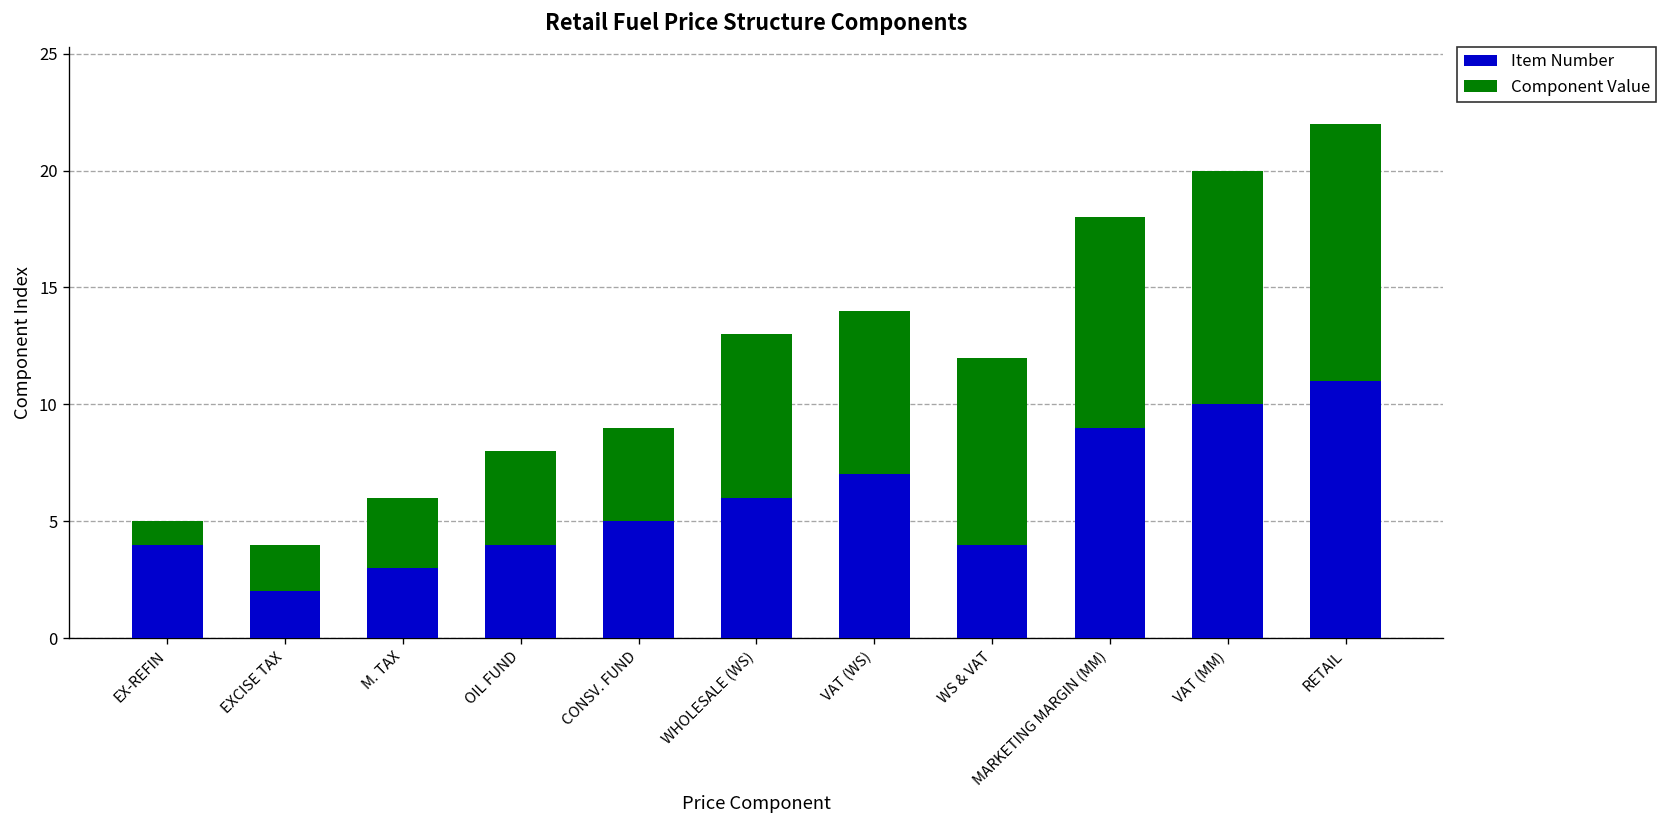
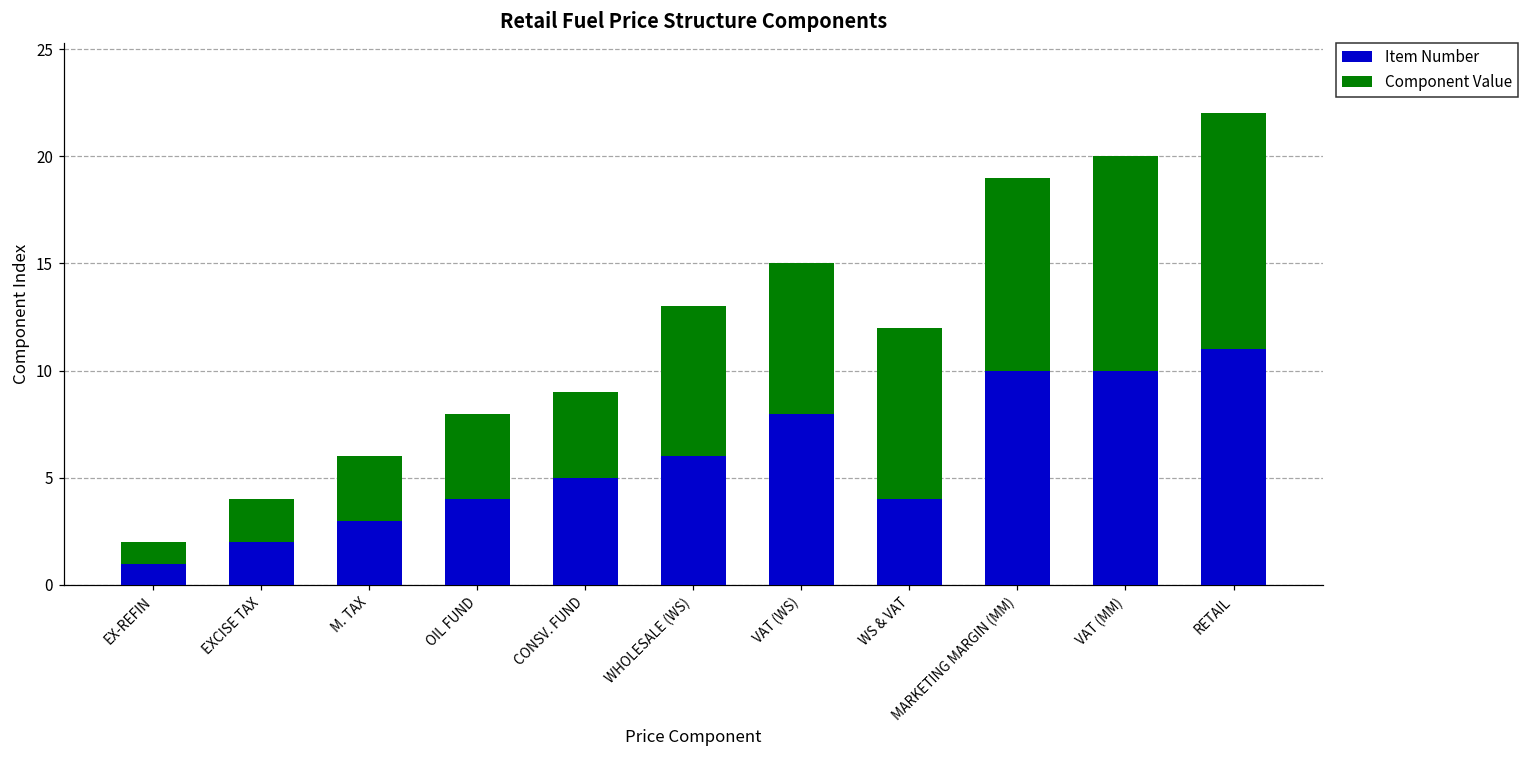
  {
    "Item Number": {
-     "EX-REFIN": 4,
+     "EX-REFIN": 1,
      "EXCISE TAX": 2,
      "M. TAX": 3,
      "OIL FUND": 4,
      "CONSV. FUND": 5,
      "WHOLESALE (WS)": 6,
-     "VAT (WS)": 7,
+     "VAT (WS)": 8,
      "WS & VAT": 4,
-     "MARKETING MARGIN (MM)": 9,
+     "MARKETING MARGIN (MM)": 10,
      "VAT (MM)": 10,
      "RETAIL": 11
    },
    "Component Value": {
      "EX-REFIN": 1,
      "EXCISE TAX": 2,
      "M. TAX": 3,
      "OIL FUND": 4,
      "CONSV. FUND": 4,
      "WHOLESALE (WS)": 7,
      "VAT (WS)": 7,
      "WS & VAT": 8,
      "MARKETING MARGIN (MM)": 9,
      "VAT (MM)": 10,
      "RETAIL": 11
    }
  }
